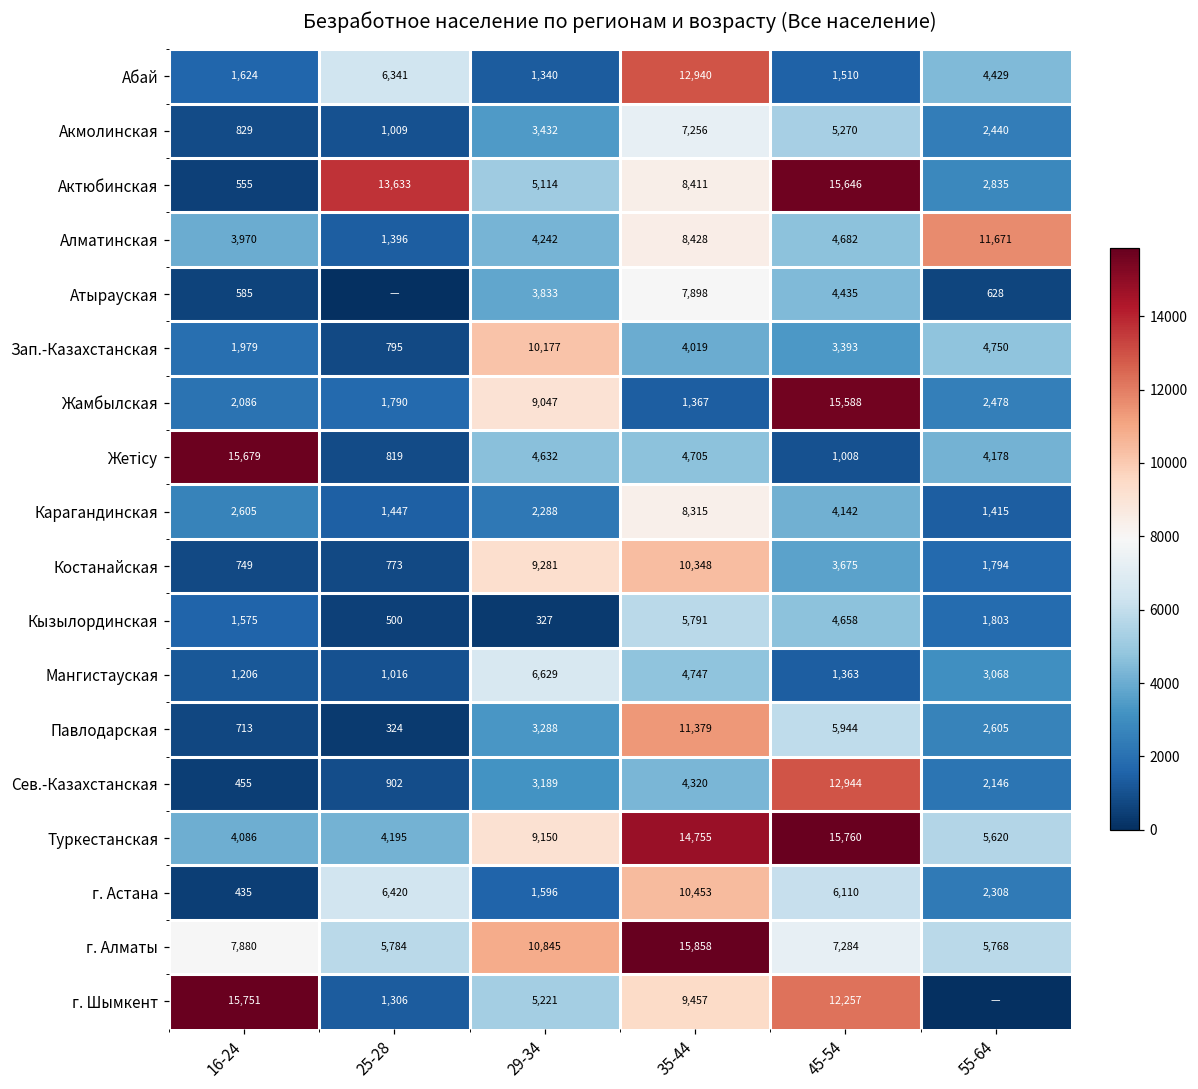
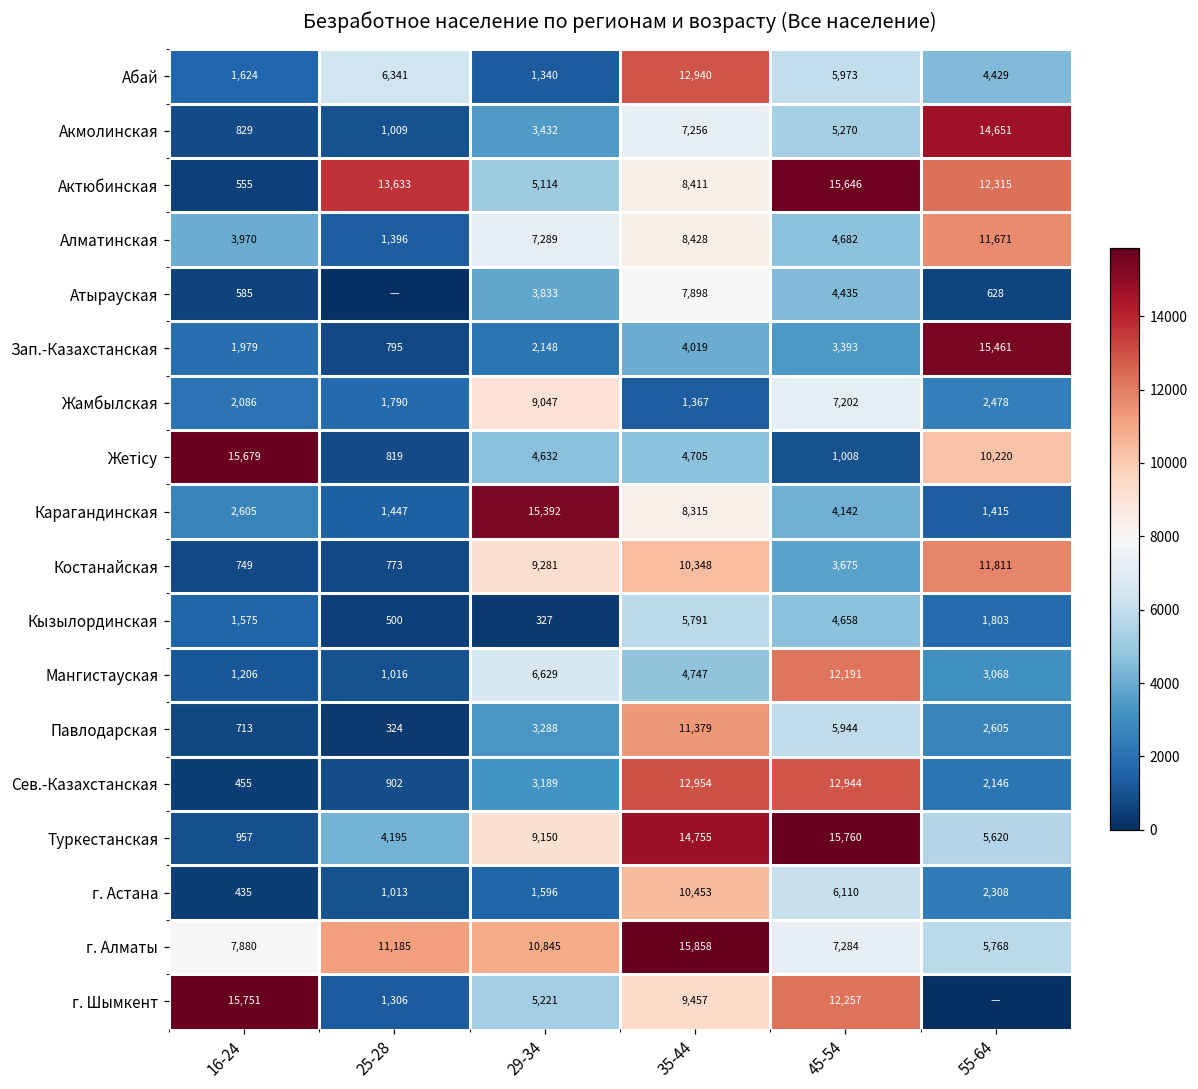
  {
    "Абай": {
      "16-24": "1,624",
      "25-28": "6,341",
      "29-34": "1,340",
      "35-44": "12,940",
-     "45-54": "1,510",
+     "45-54": "5,973",
      "55-64": "4,429"
    },
    "Акмолинская": {
      "16-24": "829",
      "25-28": "1,009",
      "29-34": "3,432",
      "35-44": "7,256",
      "45-54": "5,270",
-     "55-64": "2,440"
+     "55-64": "14,651"
    },
    "Актюбинская": {
      "16-24": "555",
      "25-28": "13,633",
      "29-34": "5,114",
      "35-44": "8,411",
      "45-54": "15,646",
-     "55-64": "2,835"
+     "55-64": "12,315"
    },
    "Алматинская": {
      "16-24": "3,970",
      "25-28": "1,396",
-     "29-34": "4,242",
+     "29-34": "7,289",
      "35-44": "8,428",
      "45-54": "4,682",
      "55-64": "11,671"
    },
    "Атырауская": {
      "16-24": "585",
      "29-34": "3,833",
      "35-44": "7,898",
      "45-54": "4,435",
      "55-64": "628"
    },
    "Зап.-Казахстанская": {
      "16-24": "1,979",
      "25-28": "795",
-     "29-34": "10,177",
+     "29-34": "2,148",
      "35-44": "4,019",
      "45-54": "3,393",
-     "55-64": "4,750"
+     "55-64": "15,461"
    },
    "Жамбылская": {
      "16-24": "2,086",
      "25-28": "1,790",
      "29-34": "9,047",
      "35-44": "1,367",
-     "45-54": "15,588",
+     "45-54": "7,202",
      "55-64": "2,478"
    },
    "Жетісу": {
      "16-24": "15,679",
      "25-28": "819",
      "29-34": "4,632",
      "35-44": "4,705",
      "45-54": "1,008",
-     "55-64": "4,178"
+     "55-64": "10,220"
    },
    "Карагандинская": {
      "16-24": "2,605",
      "25-28": "1,447",
-     "29-34": "2,288",
+     "29-34": "15,392",
      "35-44": "8,315",
      "45-54": "4,142",
      "55-64": "1,415"
    },
    "Костанайская": {
      "16-24": "749",
      "25-28": "773",
      "29-34": "9,281",
      "35-44": "10,348",
      "45-54": "3,675",
-     "55-64": "1,794"
+     "55-64": "11,811"
    },
    "Кызылординская": {
      "16-24": "1,575",
      "25-28": "500",
      "29-34": "327",
      "35-44": "5,791",
      "45-54": "4,658",
      "55-64": "1,803"
    },
    "Мангистауская": {
      "16-24": "1,206",
      "25-28": "1,016",
      "29-34": "6,629",
      "35-44": "4,747",
-     "45-54": "1,363",
+     "45-54": "12,191",
      "55-64": "3,068"
    },
    "Павлодарская": {
      "16-24": "713",
      "25-28": "324",
      "29-34": "3,288",
      "35-44": "11,379",
      "45-54": "5,944",
      "55-64": "2,605"
    },
    "Сев.-Казахстанская": {
      "16-24": "455",
      "25-28": "902",
      "29-34": "3,189",
-     "35-44": "4,320",
+     "35-44": "12,954",
      "45-54": "12,944",
      "55-64": "2,146"
    },
    "Туркестанская": {
-     "16-24": "4,086",
+     "16-24": "957",
      "25-28": "4,195",
      "29-34": "9,150",
      "35-44": "14,755",
      "45-54": "15,760",
      "55-64": "5,620"
    },
    "г. Астана": {
      "16-24": "435",
-     "25-28": "6,420",
+     "25-28": "1,013",
      "29-34": "1,596",
      "35-44": "10,453",
      "45-54": "6,110",
      "55-64": "2,308"
    },
    "г. Алматы": {
      "16-24": "7,880",
-     "25-28": "5,784",
+     "25-28": "11,185",
      "29-34": "10,845",
      "35-44": "15,858",
      "45-54": "7,284",
      "55-64": "5,768"
    },
    "г. Шымкент": {
      "16-24": "15,751",
      "25-28": "1,306",
      "29-34": "5,221",
      "35-44": "9,457",
      "45-54": "12,257"
    }
  }
